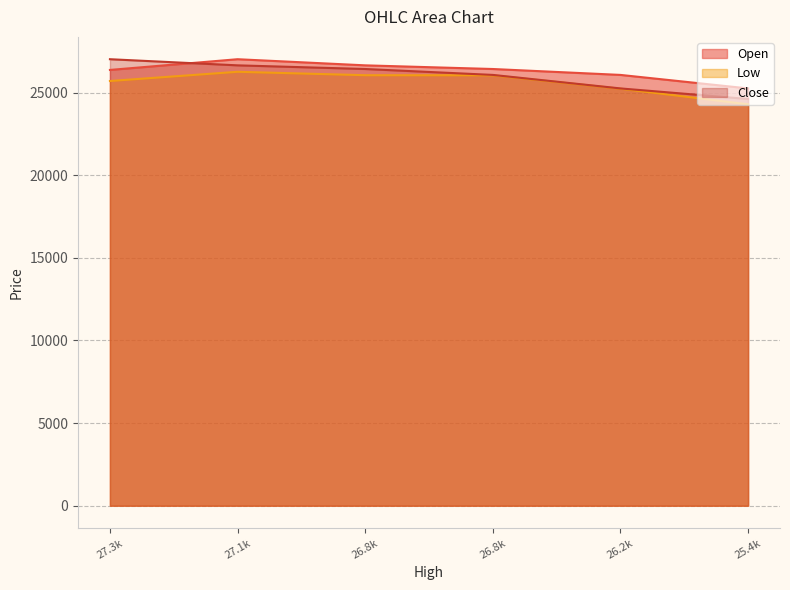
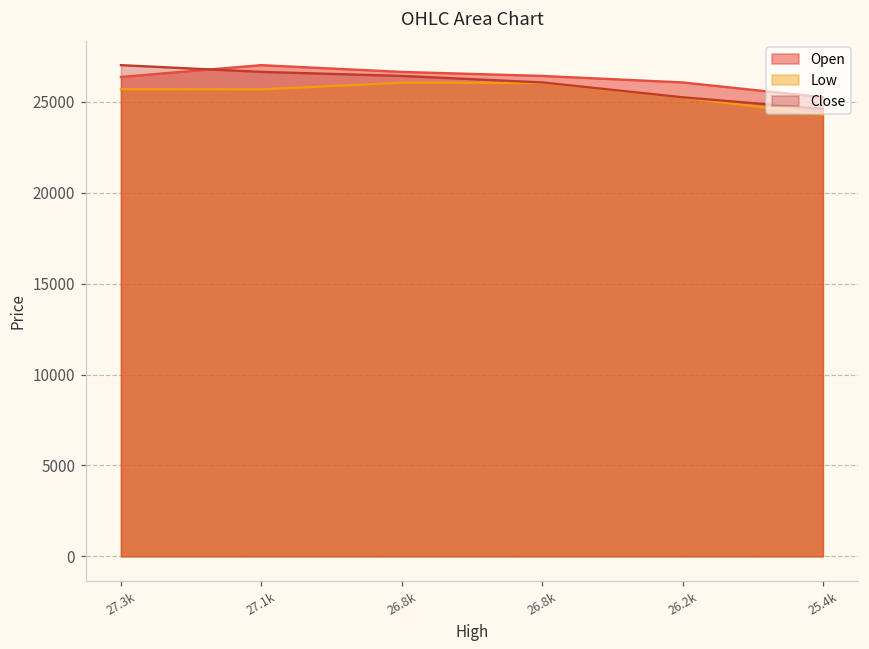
  {
    "Low": {
      "27.3k": 25700,
-     "27.1k": 26300
+     "27.1k": 25700
    }
  }
